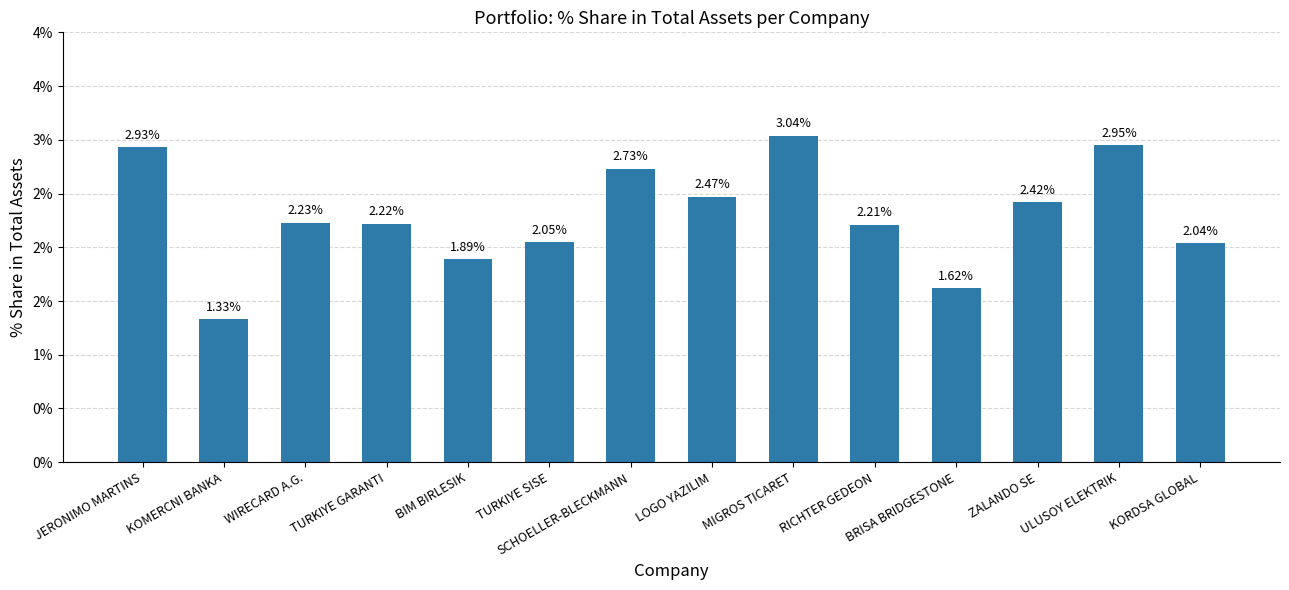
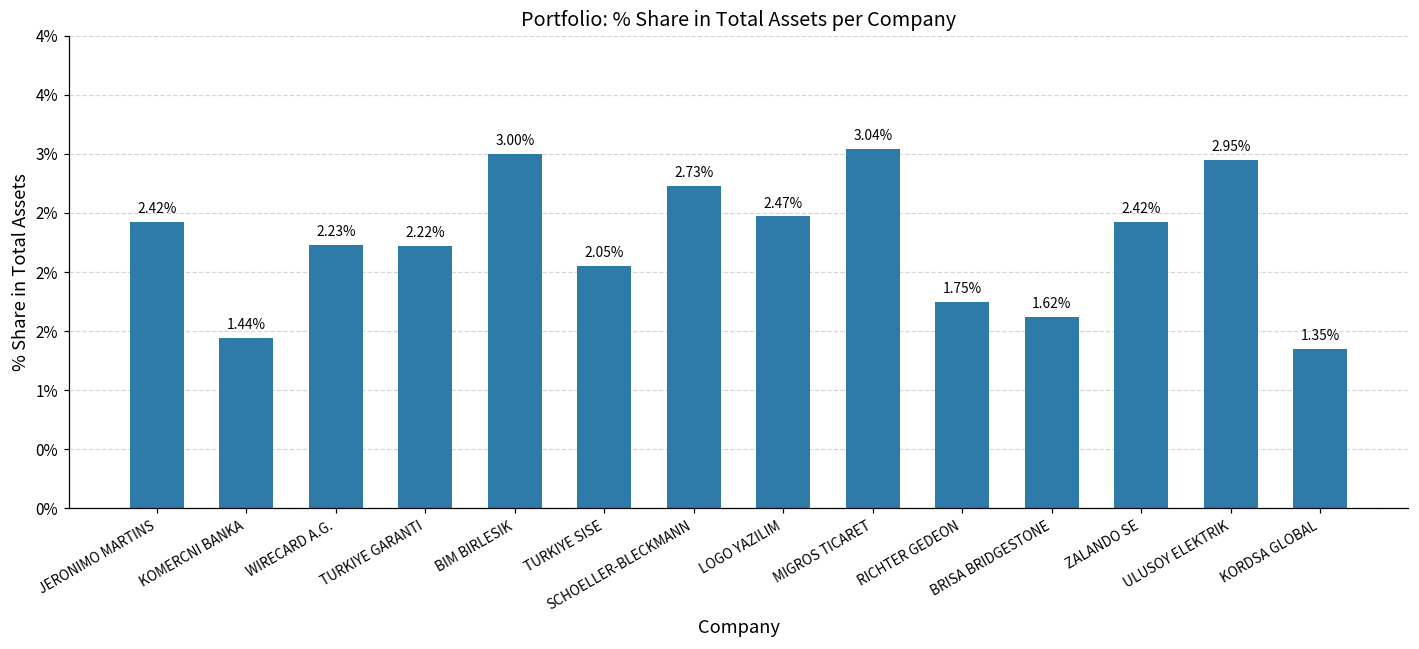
  {
-   "JERONIMO MARTINS": "2.93%",
-   "KOMERCNI BANKA": "1.33%",
+   "JERONIMO MARTINS": "2.42%",
+   "KOMERCNI BANKA": "1.44%",
    "WIRECARD A.G.": "2.23%",
    "TURKIYE GARANTI": "2.22%",
-   "BIM BIRLESIK": "1.89%",
+   "BIM BIRLESIK": "3.00%",
    "TURKIYE SISE": "2.05%",
    "SCHOELLER-BLECKMANN": "2.73%",
    "LOGO YAZILIM": "2.47%",
    "MIGROS TICARET": "3.04%",
-   "RICHTER GEDEON": "2.21%",
+   "RICHTER GEDEON": "1.75%",
    "BRISA BRIDGESTONE": "1.62%",
    "ZALANDO SE": "2.42%",
    "ULUSOY ELEKTRIK": "2.95%",
-   "KORDSA GLOBAL": "2.04%"
+   "KORDSA GLOBAL": "1.35%"
  }
